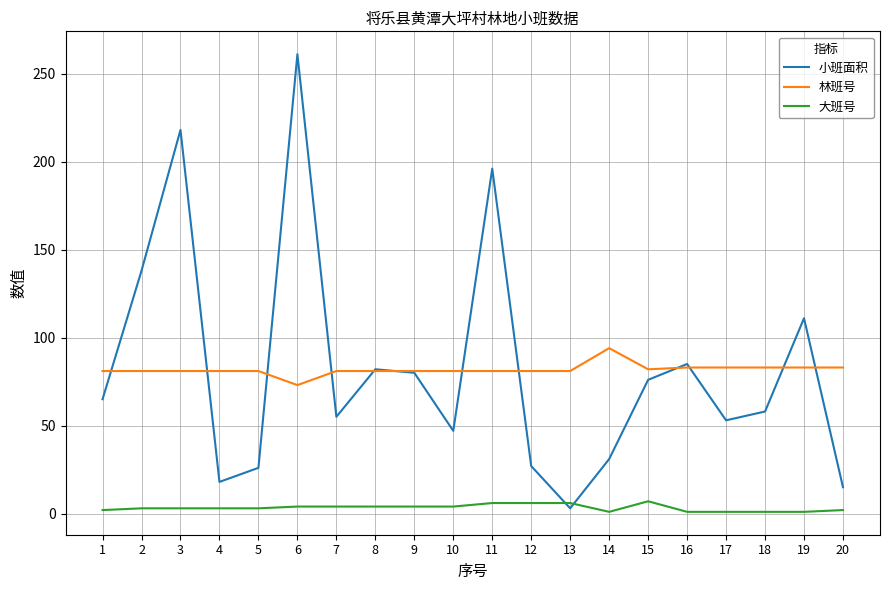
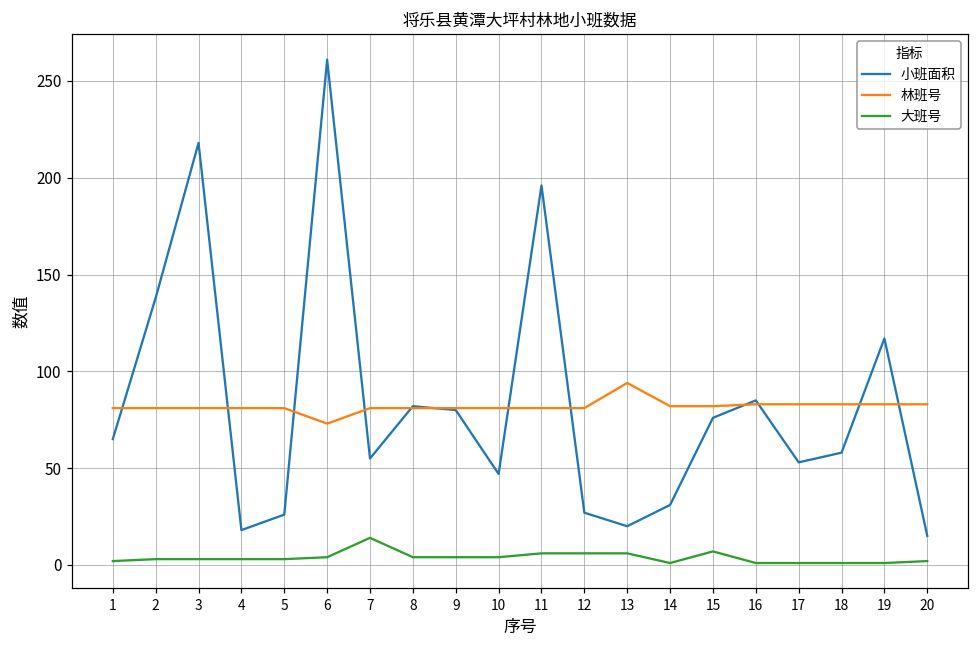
  {
    "小班面积": {
      "1": 65,
      "2": 138,
      "3": 218,
      "4": 18,
      "5": 26,
      "6": 261,
      "7": 55,
      "10": 47,
      "11": 196,
      "12": 27,
-     "13": 3,
+     "13": 20,
      "14": 31,
      "15": 76,
      "16": 85,
      "17": 53,
      "18": 58,
-     "19": 111,
+     "19": 117,
      "20": 15
    },
    "林班号": {
      "1": 81,
      "2": 81,
      "3": 81,
      "4": 81,
      "5": 81,
      "6": 73,
      "7": 81,
      "10": 81,
      "11": 81,
      "12": 81,
-     "13": 81,
-     "14": 94,
+     "13": 94,
+     "14": 82,
      "15": 82,
      "16": 83,
      "17": 83,
      "18": 83,
      "19": 83,
      "20": 83
    },
    "大班号": {
      "1": 2,
      "2": 3,
      "3": 3,
      "4": 3,
      "5": 3,
      "6": 4,
-     "7": 4,
+     "7": 14,
      "8": 4,
      "9": 4,
      "10": 4,
      "11": 6,
      "12": 6,
      "13": 6,
      "14": 1,
      "15": 7,
      "16": 1,
      "17": 1,
      "18": 1,
      "19": 1,
      "20": 2
    }
  }
